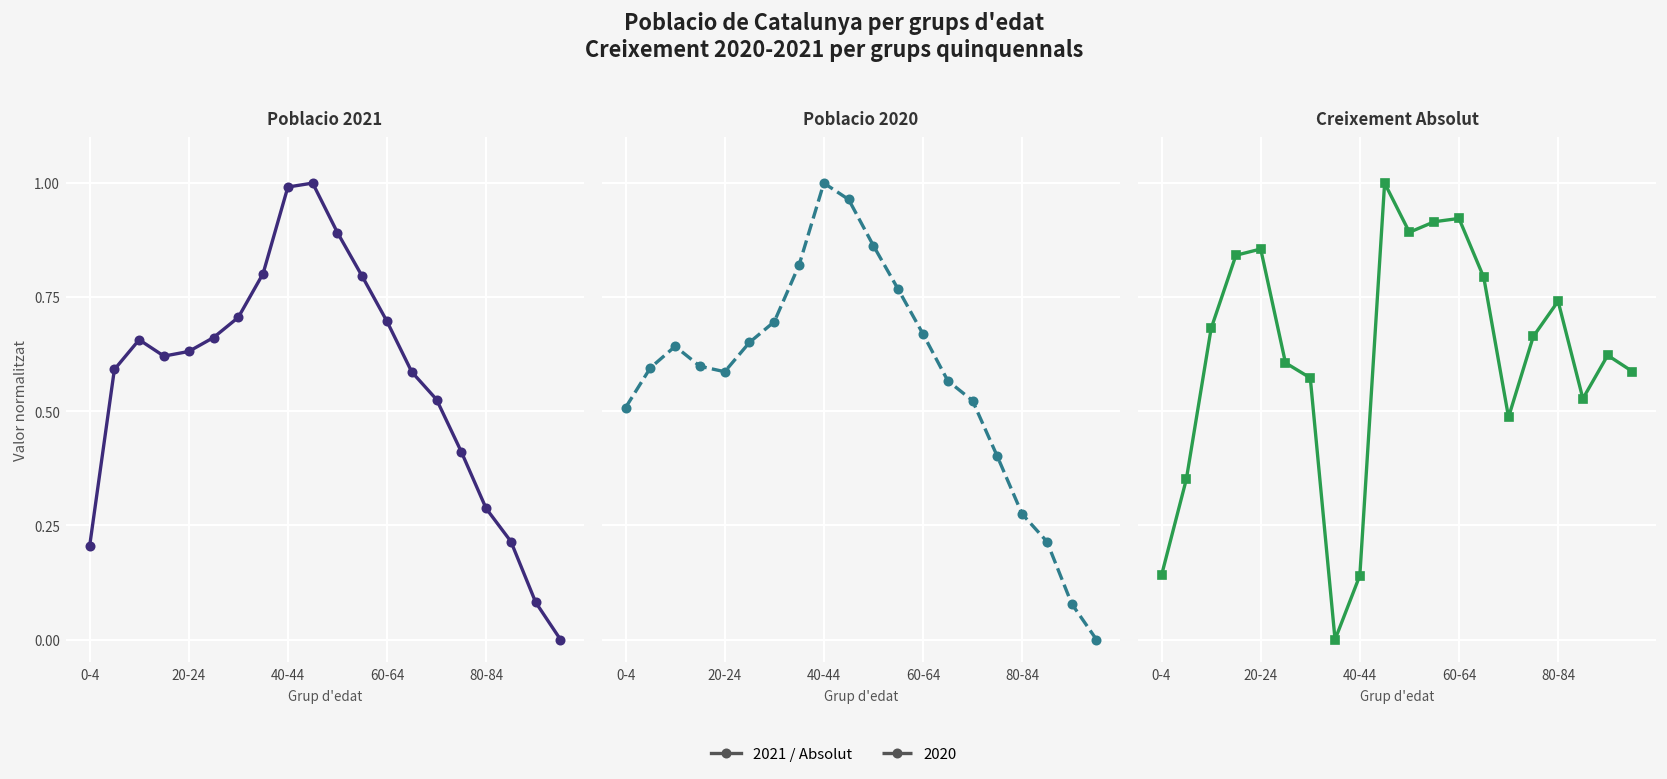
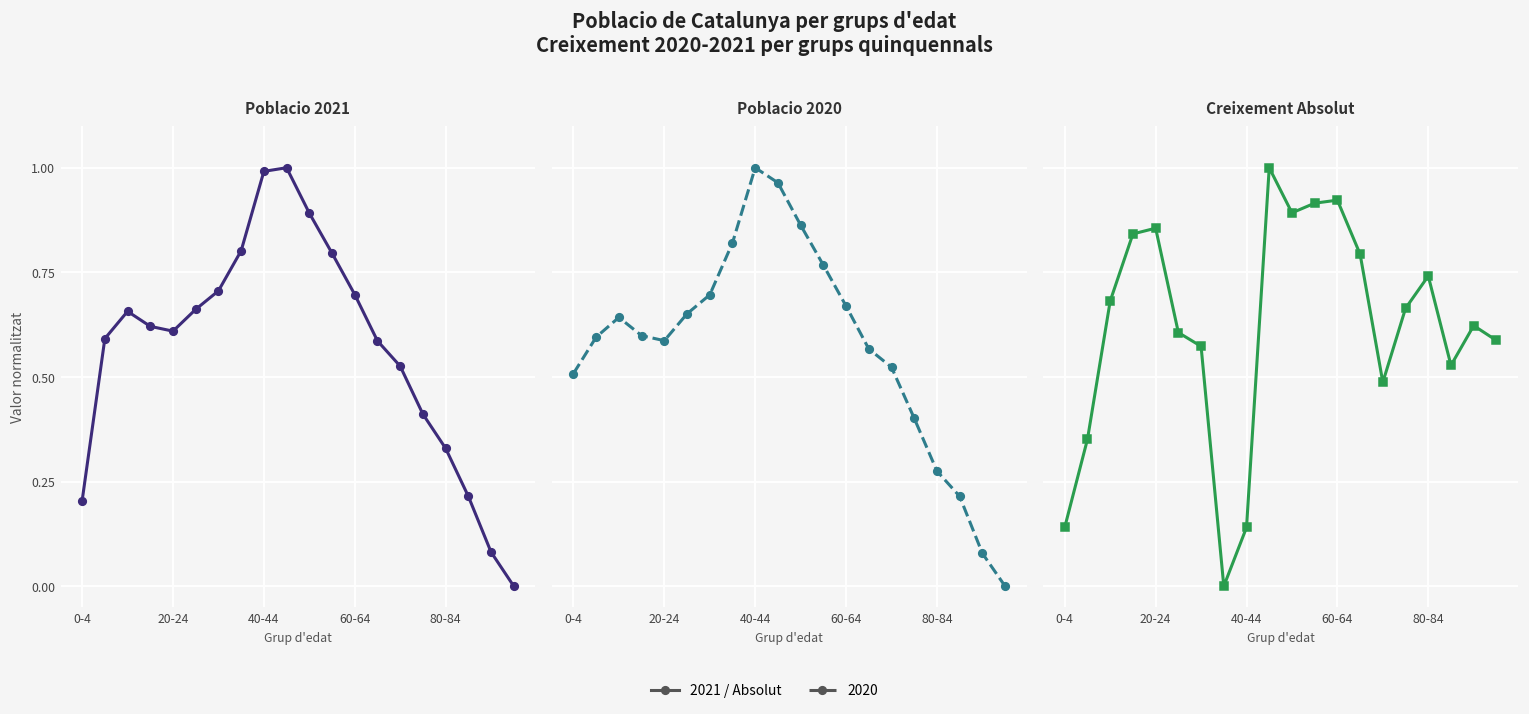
  {
    "Poblacio 2021": {
      "0-4": 0.20,
-     "20-24": 0.63,
+     "20-24": 0.61,
      "40-44": 0.99,
      "60-64": 0.70,
-     "80-84": 0.29
+     "80-84": 0.33
    }
  }
